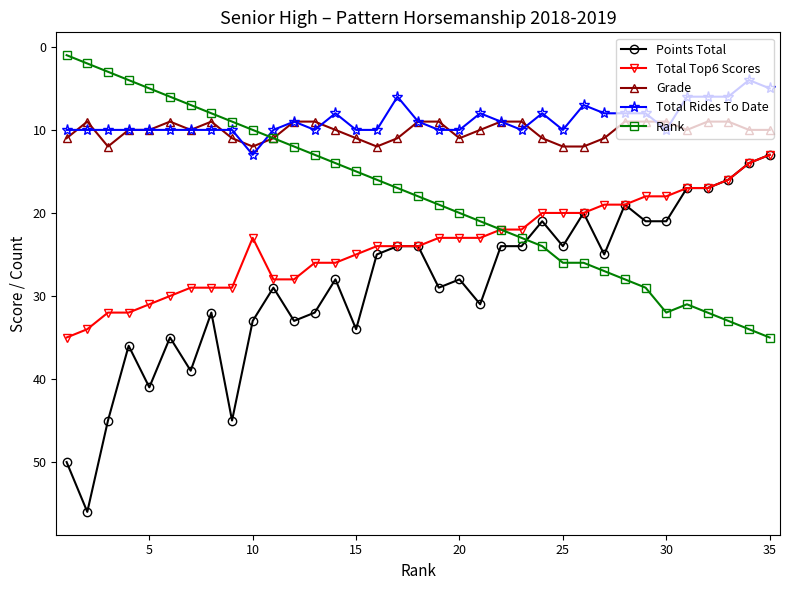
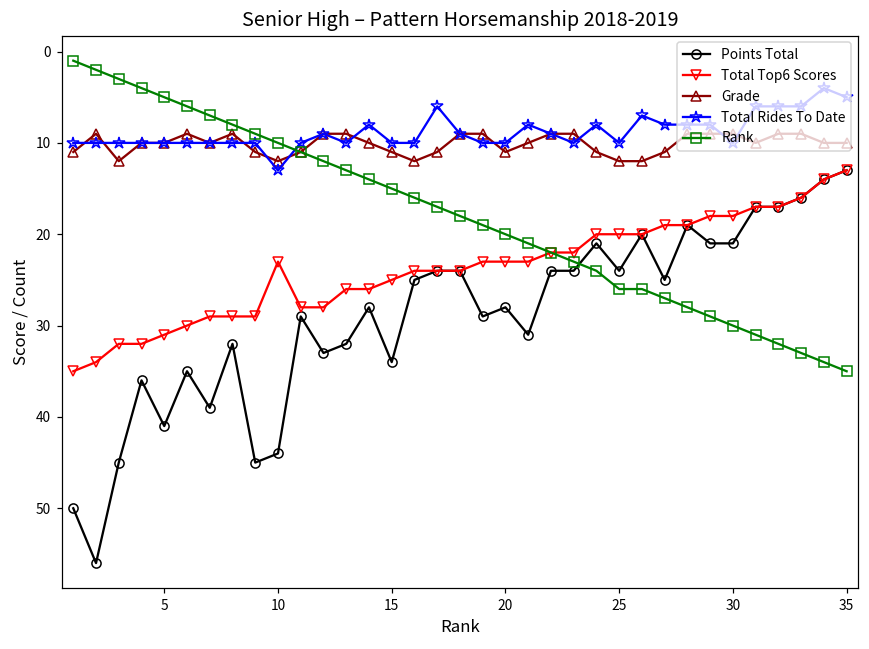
  {
    "Points Total": {
      "5": 41,
-     "10": 33,
+     "10": 44,
      "15": 34,
      "20": 28,
      "25": 24,
      "30": 21
    },
    "Total Top6 Scores": {
      "5": 31,
      "10": 23,
      "15": 25,
      "20": 23,
      "25": 20,
      "30": 18
    },
    "Grade": {
      "10": 12,
      "15": 11,
      "20": 11,
      "25": 12
    },
    "Total Rides To Date": {
      "10": 13,
      "15": 10,
      "20": 10,
      "25": 10
    },
    "Rank": {
      "5": 5,
      "10": 10,
      "15": 15,
      "20": 20,
      "25": 26,
-     "30": 32,
+     "30": 30,
      "35": 35
    }
  }
